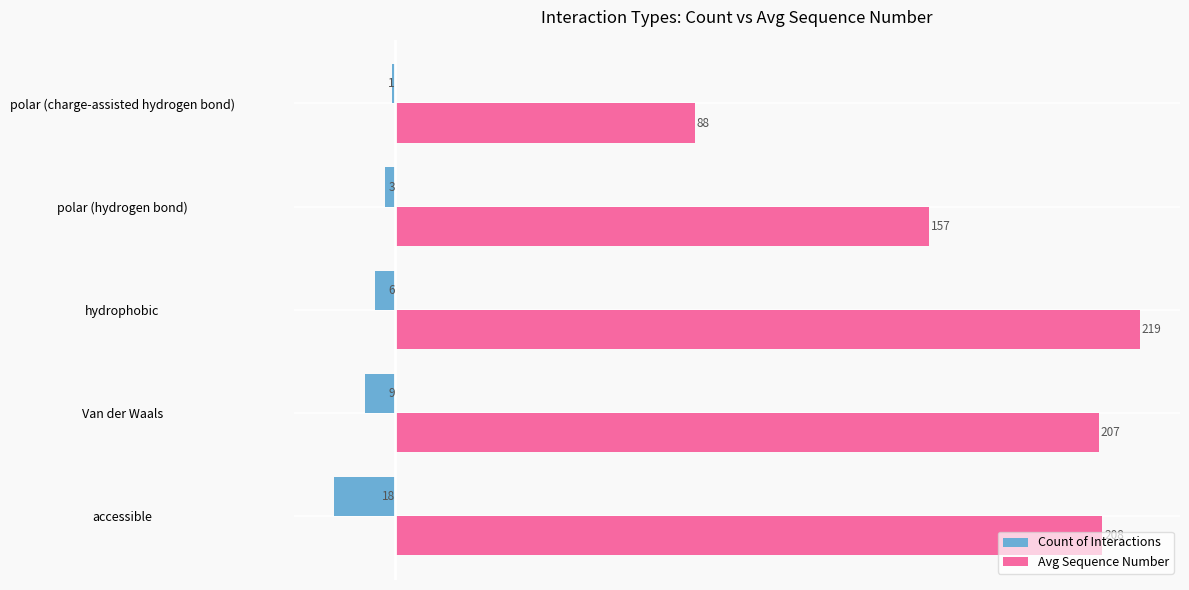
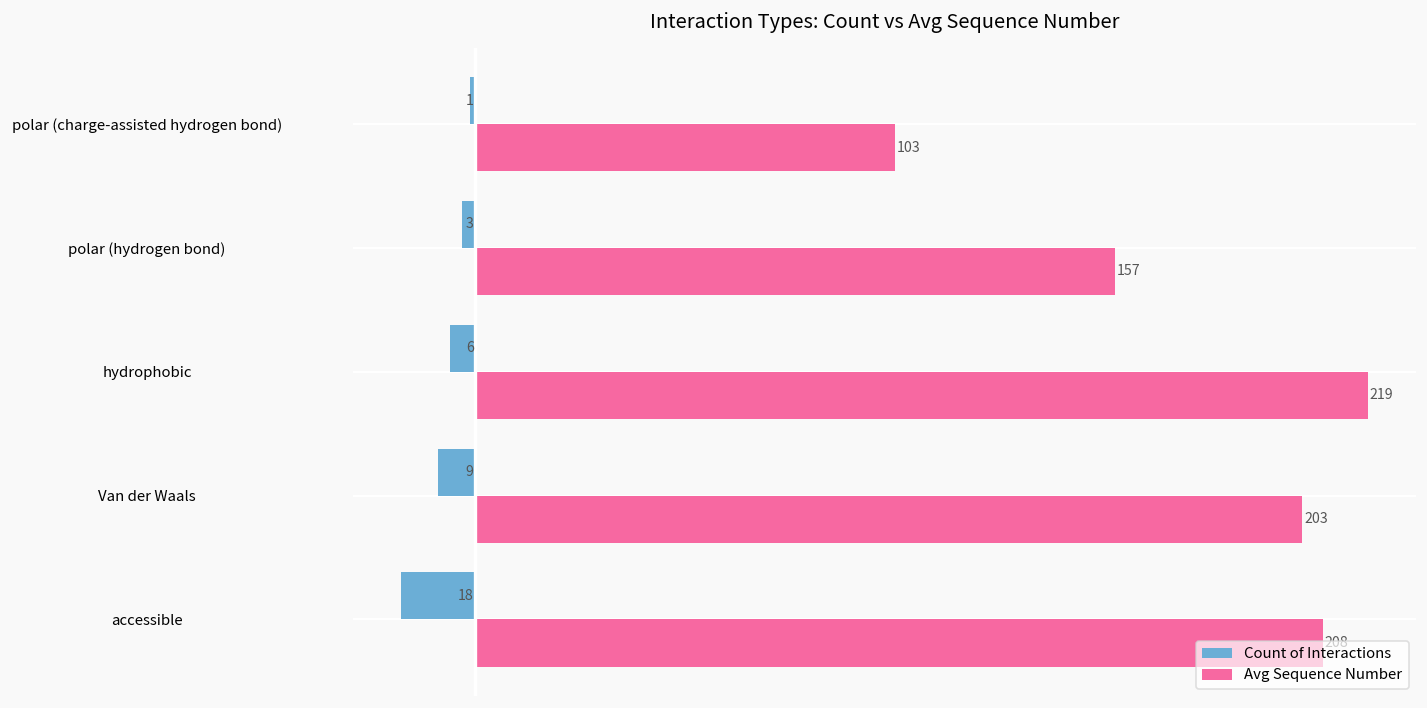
  {
    "Avg Sequence Number": {
-     "polar (charge-assisted hydrogen bond)": 88,
+     "polar (charge-assisted hydrogen bond)": 103,
      "polar (hydrogen bond)": 157,
      "hydrophobic": 219,
-     "Van der Waals": 207
+     "Van der Waals": 203
    }
  }
